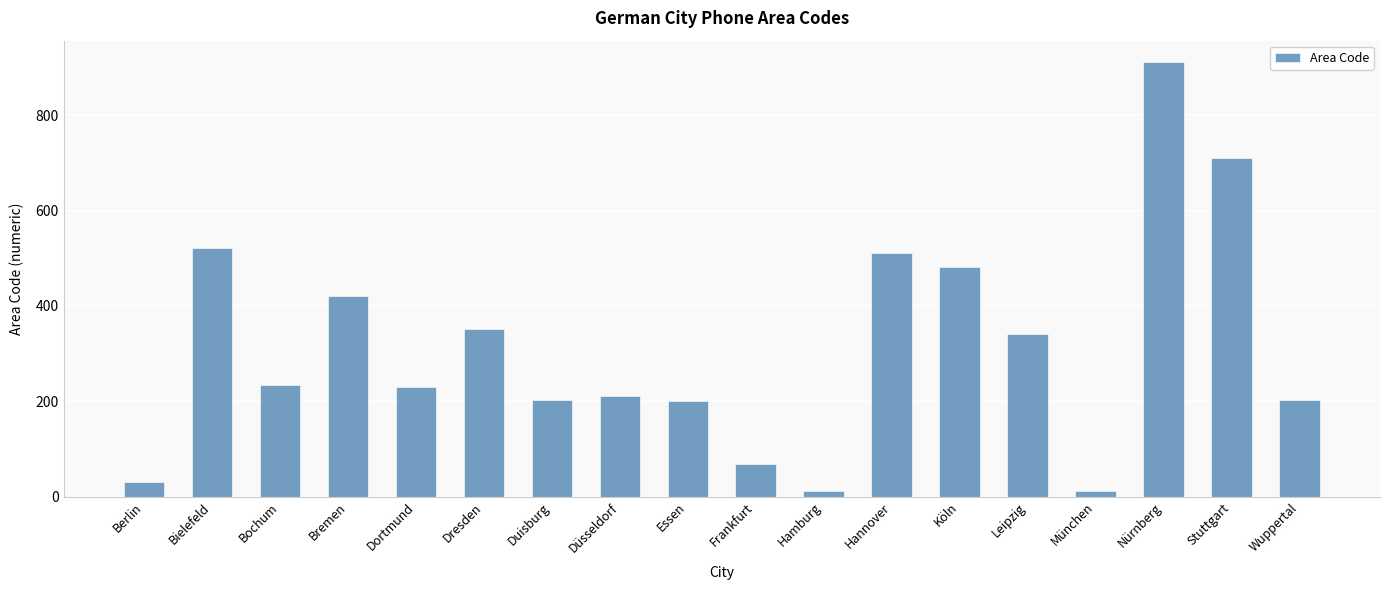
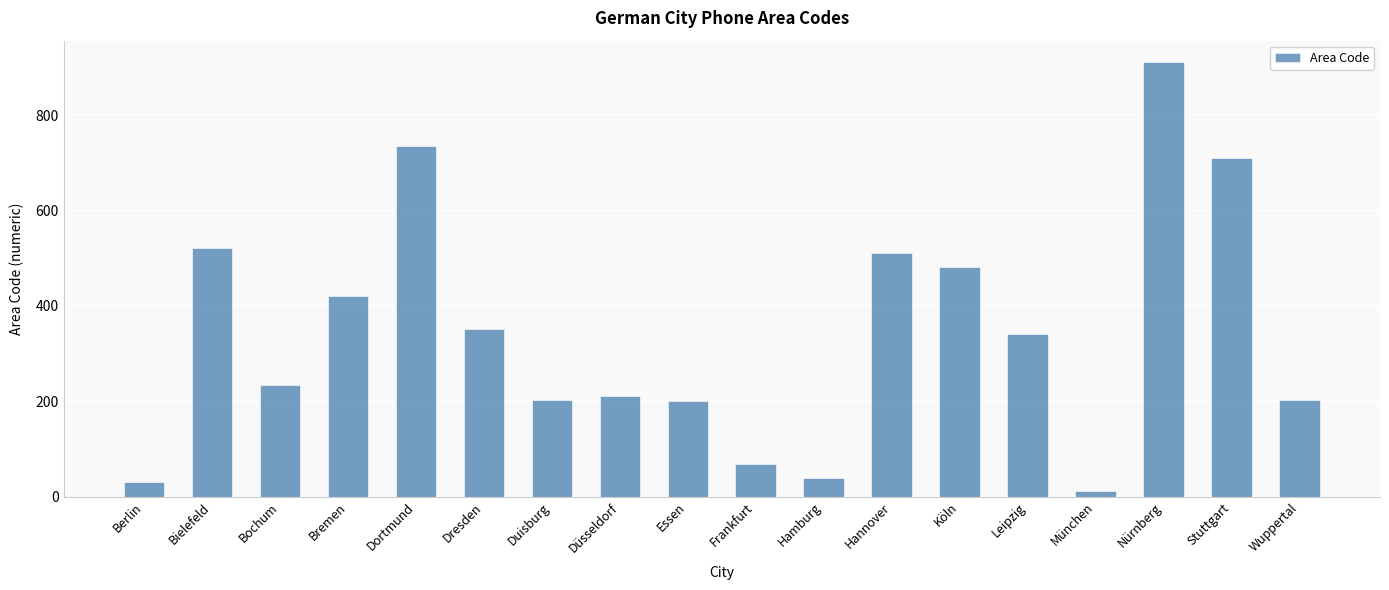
  {
    "Berlin": 30,
    "Bielefeld": 520,
    "Bochum": 230,
    "Bremen": 420,
-   "Dortmund": 230,
+   "Dortmund": 740,
    "Dresden": 350,
    "Duisburg": 200,
    "Düsseldorf": 210,
    "Essen": 200,
    "Frankfurt": 70,
-   "Hamburg": 10,
+   "Hamburg": 40,
    "Hannover": 510,
    "Köln": 480,
    "Leipzig": 340,
    "München": 10,
    "Nürnberg": 910,
    "Stuttgart": 710,
    "Wuppertal": 200
  }
